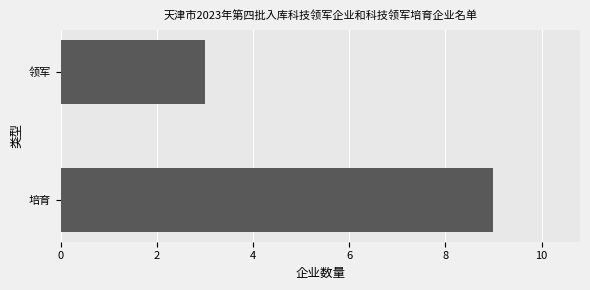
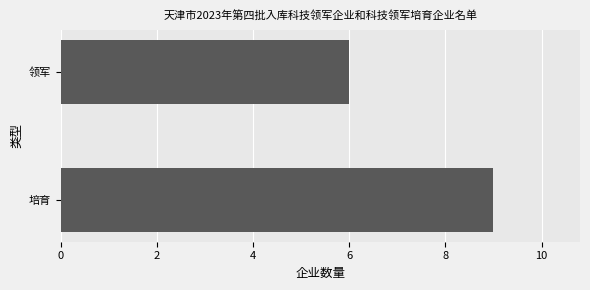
  {
-   "领军": 3,
+   "领军": 6,
    "培育": 9
  }
